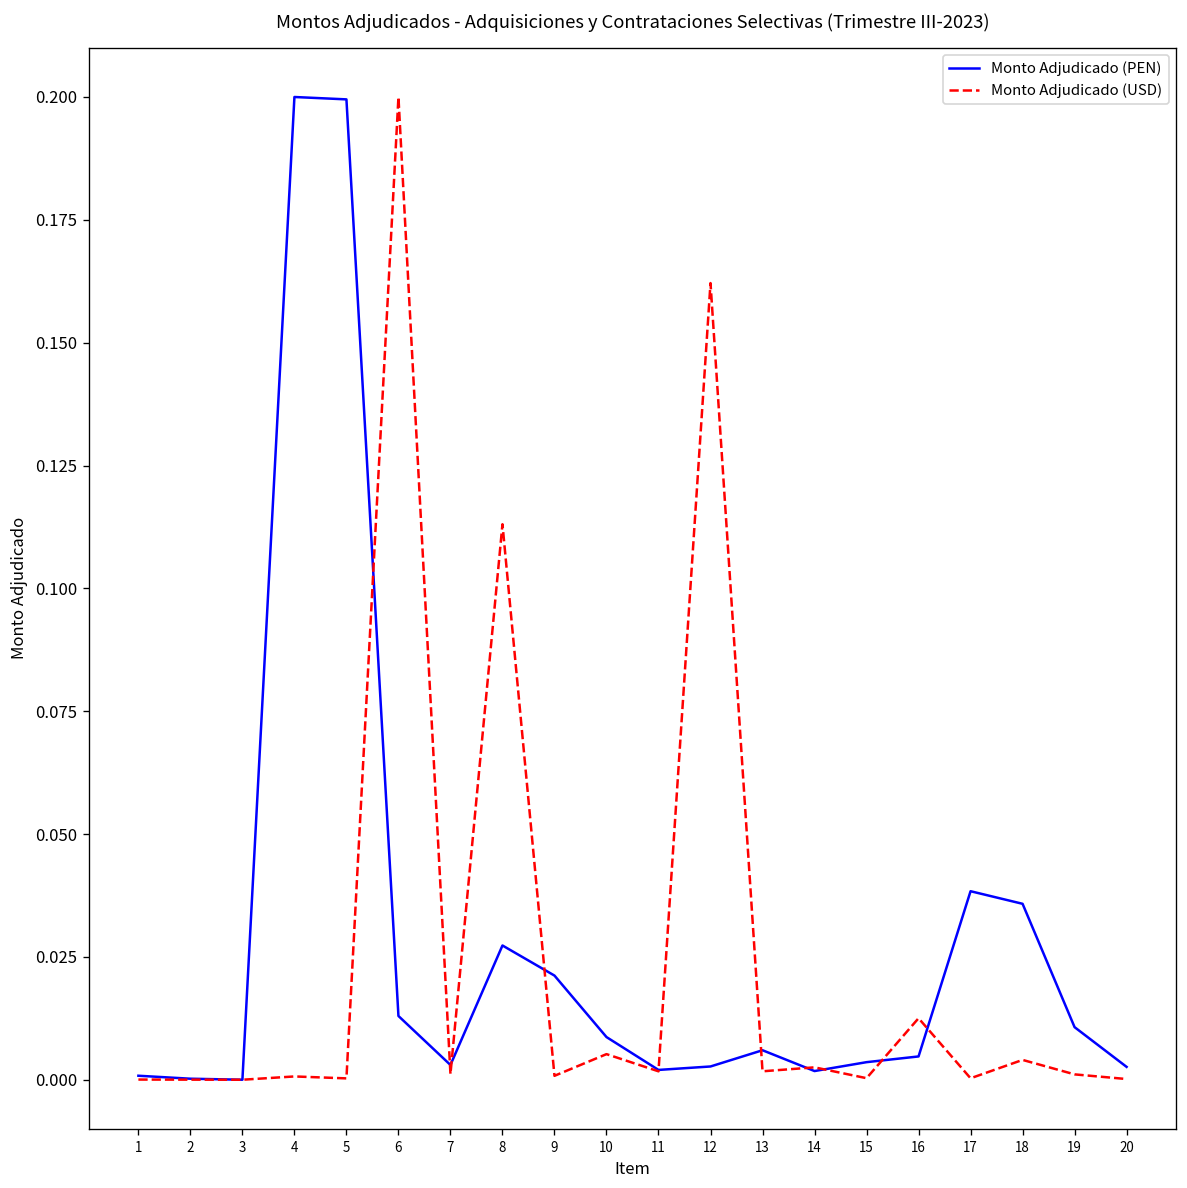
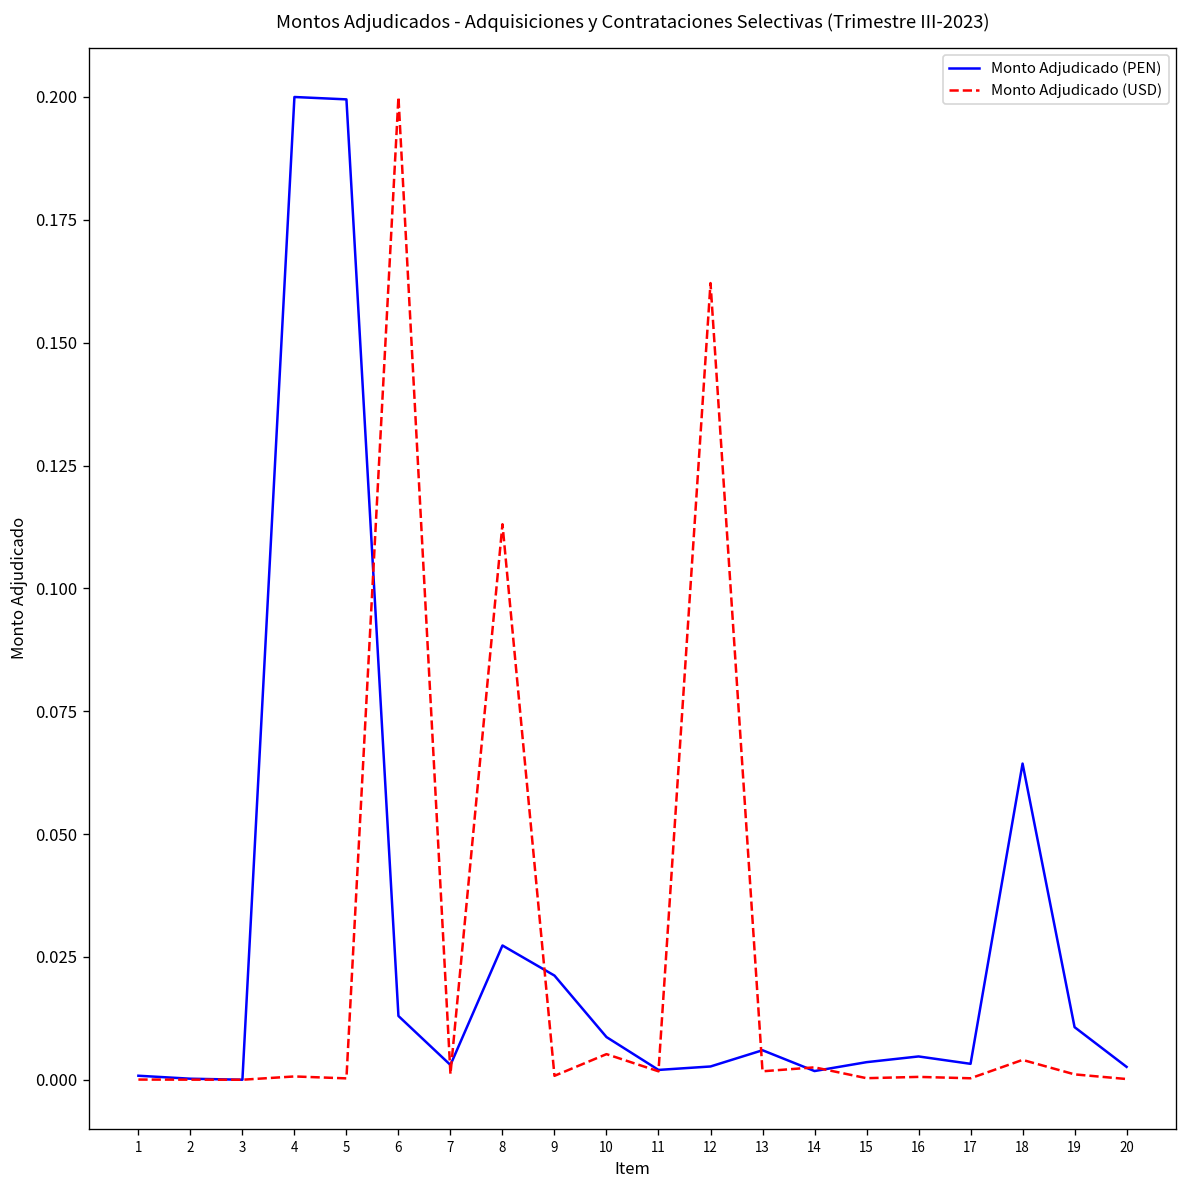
  {
    "Monto Adjudicado (PEN)": {
      "1": 0.001,
      "4": 0.200,
      "5": 0.200,
      "6": 0.013,
      "7": 0.003,
      "8": 0.027,
      "9": 0.021,
      "10": 0.009,
      "12": 0.003,
      "13": 0.006,
      "14": 0.002,
      "15": 0.004,
      "16": 0.005,
-     "17": 0.038,
-     "18": 0.036,
+     "17": 0.003,
+     "18": 0.064,
      "19": 0.011,
      "20": 0.003
    },
    "Monto Adjudicado (USD)": {
      "1": 0.000,
      "4": 0.001,
      "5": 0.000,
      "6": 0.200,
      "7": 0.001,
      "8": 0.113,
      "9": 0.001,
      "10": 0.005,
      "12": 0.162,
      "13": 0.002,
      "14": 0.003,
      "15": 0.000,
-     "16": 0.013,
+     "16": 0.001,
      "17": 0.000,
      "18": 0.004,
      "19": 0.001,
      "20": 0.000
    }
  }
